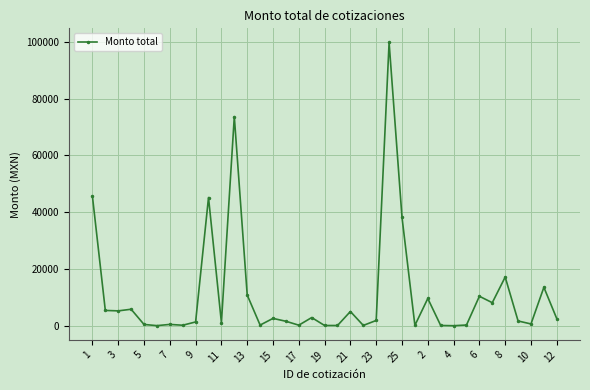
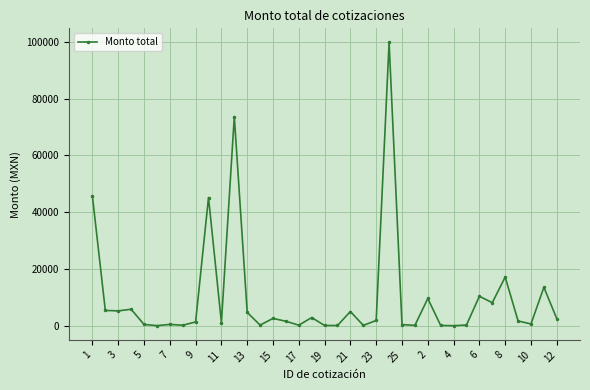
  {
-   "13": 11000,
+   "13": 5000,
    "15": 3000,
    "17": 0,
    "19": 0,
    "21": 5000,
    "23": 2000,
-   "25": 38000
+   "25": 0
  }
